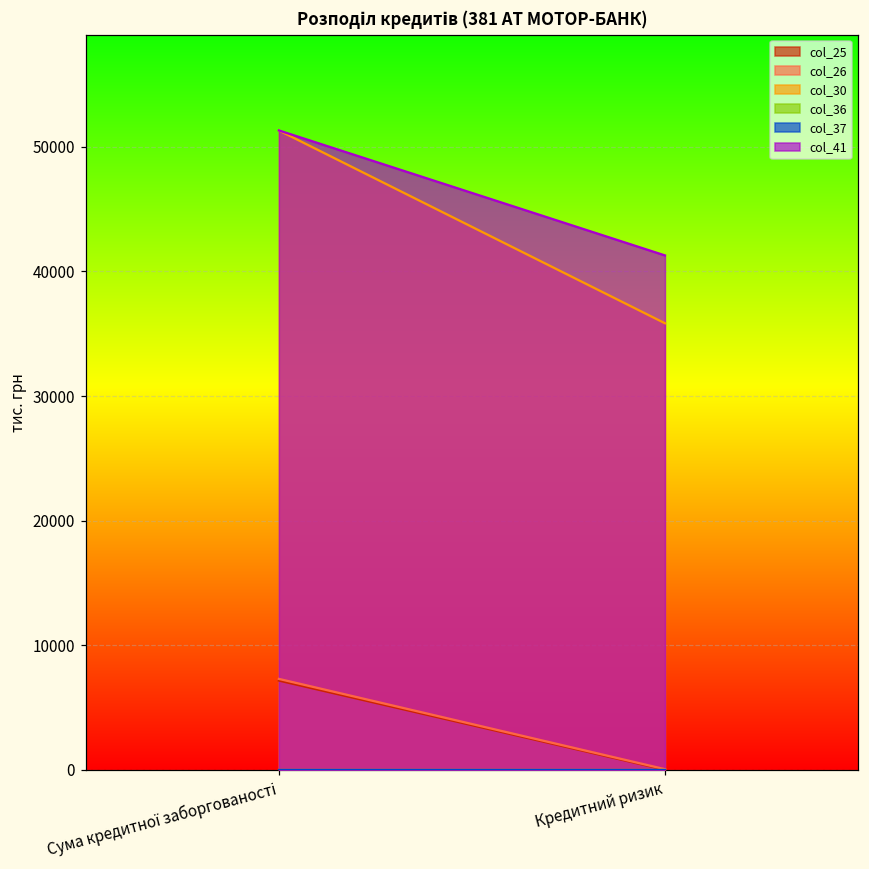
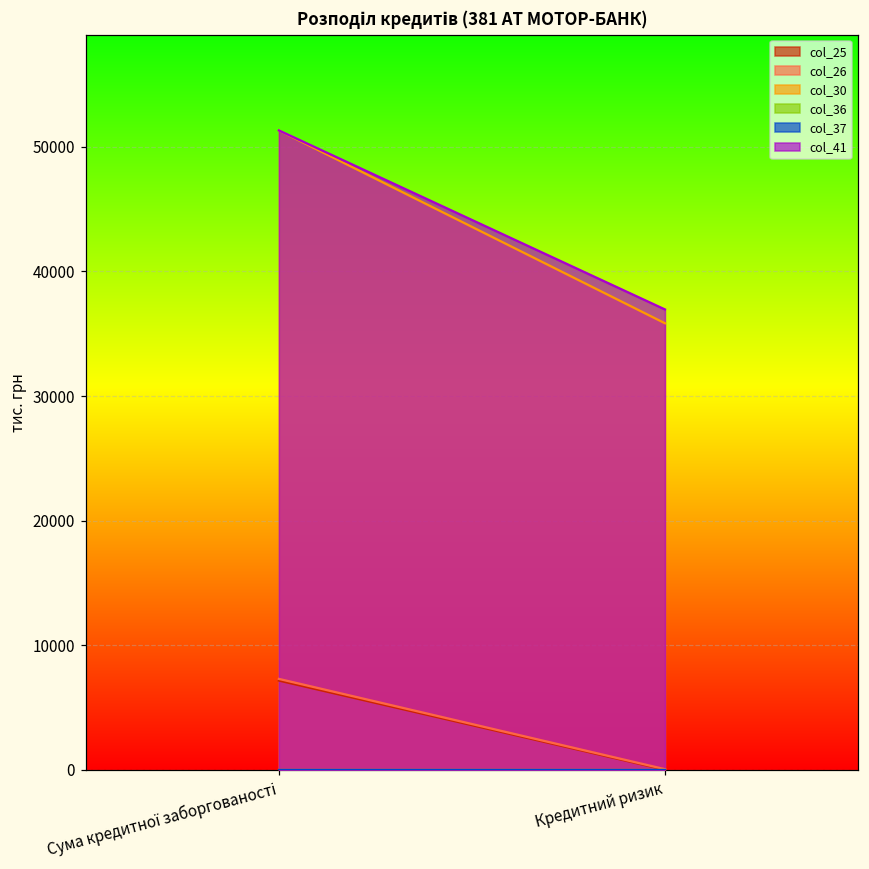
  {
    "col_30": {
      "Кредитний ризик": 35800
    },
    "col_37": {
      "Сума кредитної заборгованості": 0
    },
    "col_41": {
-     "Кредитний ризик": 41300
+     "Кредитний ризик": 37000
    }
  }
